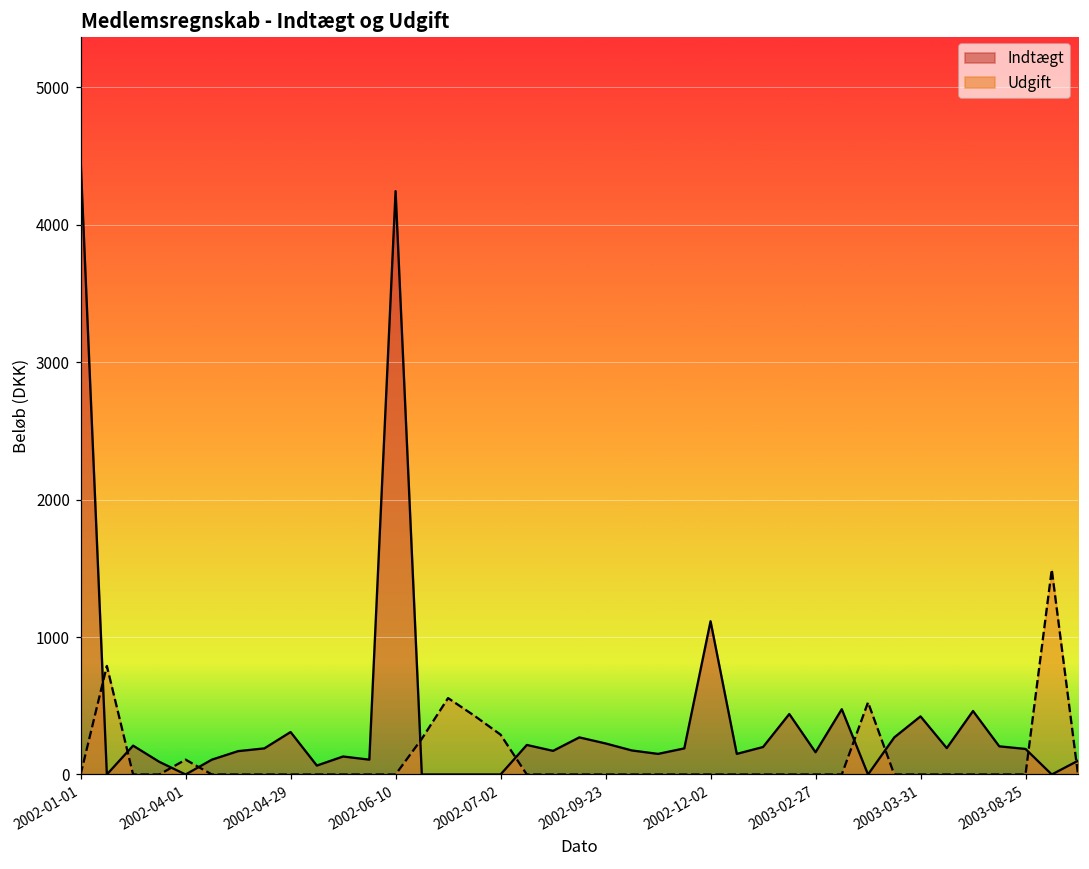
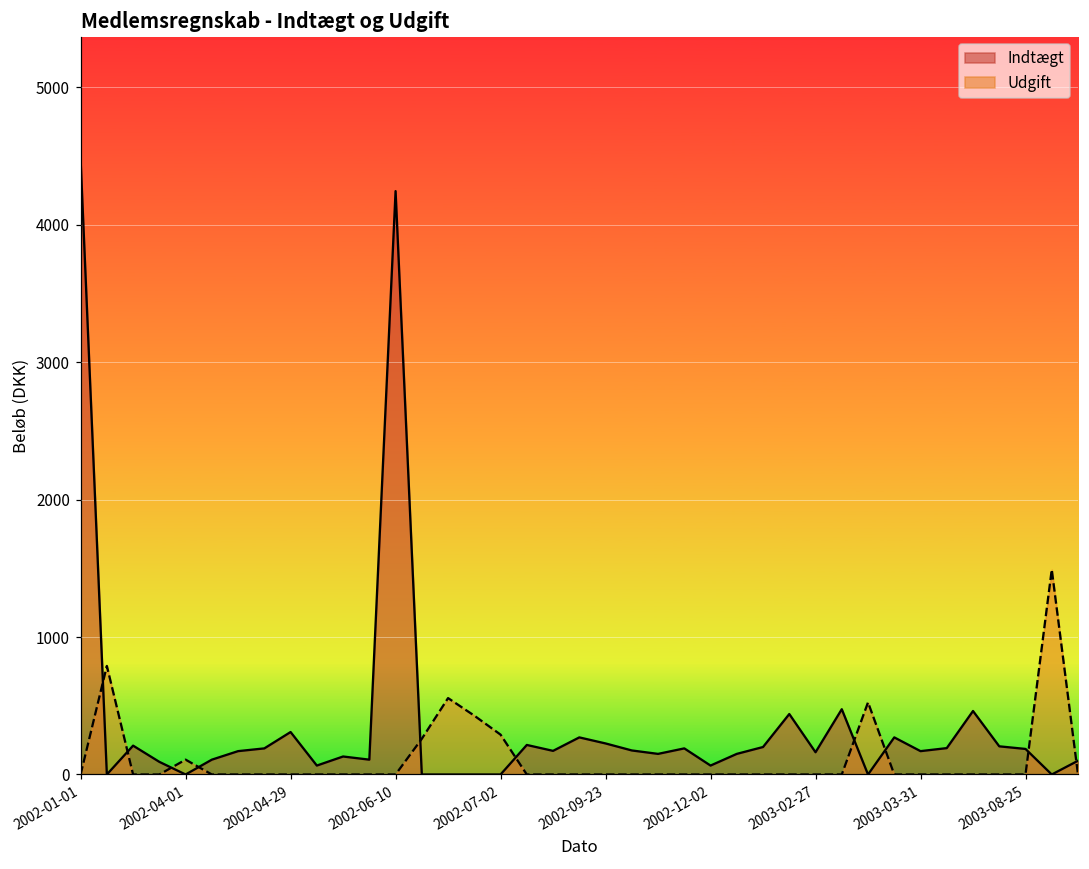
  {
    "Indtægt": {
      "2002-01-01": 4470,
      "2002-04-29": 310,
      "2002-06-10": 4250,
      "2002-07-02": 0,
      "2002-09-23": 230,
-     "2002-12-02": 1120,
+     "2002-12-02": 70,
      "2003-02-27": 160,
-     "2003-03-31": 420,
+     "2003-03-31": 170,
      "2003-08-25": 190
    },
    "Udgift": {
      "2002-01-01": 0,
      "2002-04-29": 0,
      "2002-06-10": 0,
      "2002-07-02": 290,
      "2002-09-23": 0,
      "2002-12-02": 0,
      "2003-02-27": 0,
      "2003-03-31": 0,
      "2003-08-25": 0
    }
  }
